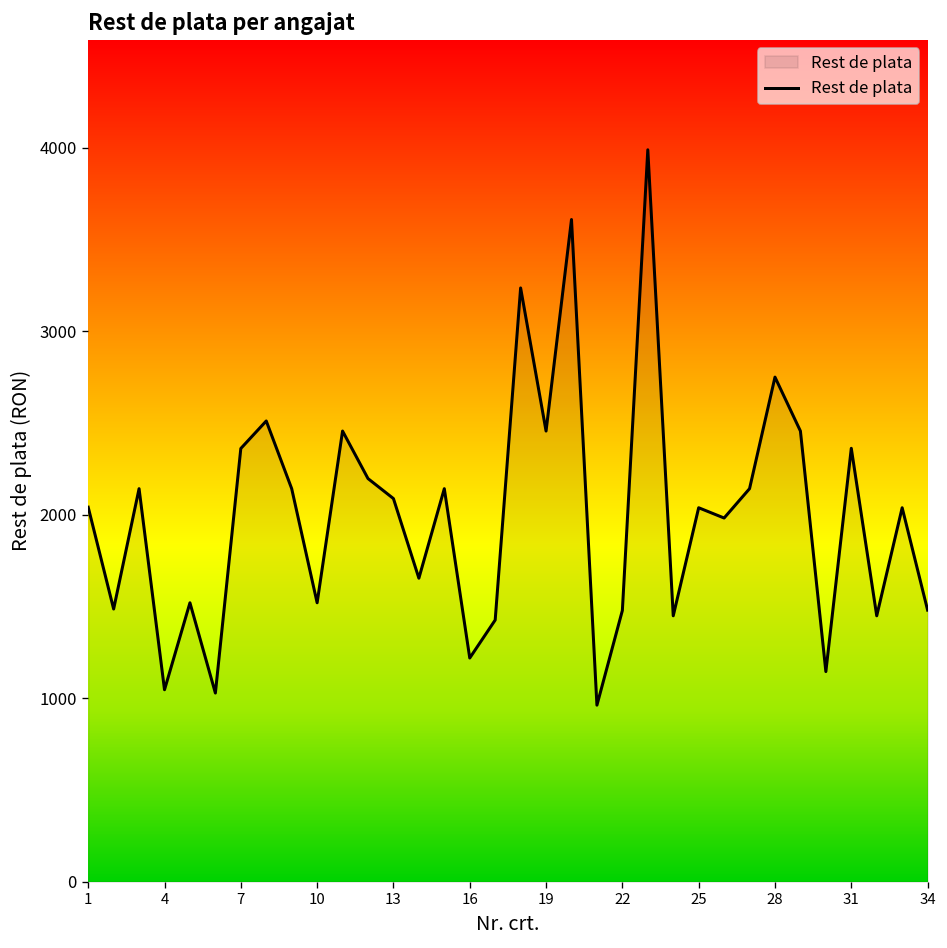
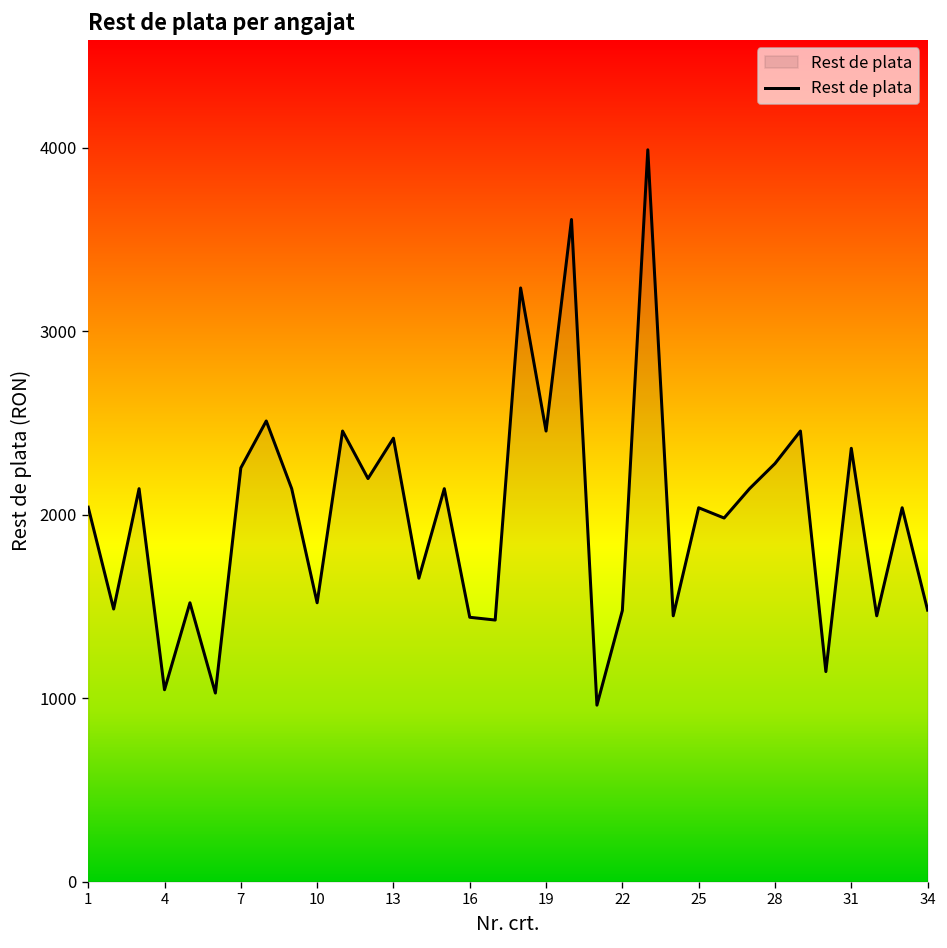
  {
    "1": 2040,
    "4": 1050,
-   "7": 2360,
+   "7": 2260,
    "10": 1520,
-   "13": 2090,
-   "16": 1220,
+   "13": 2420,
+   "16": 1440,
    "19": 2460,
    "22": 1480,
    "25": 2040,
-   "28": 2750,
+   "28": 2280,
    "31": 2360,
    "34": 1480
  }
